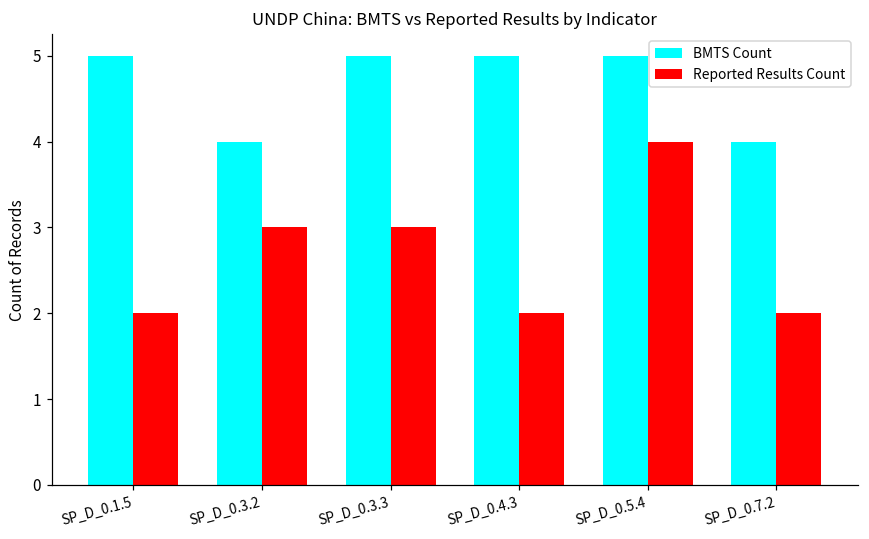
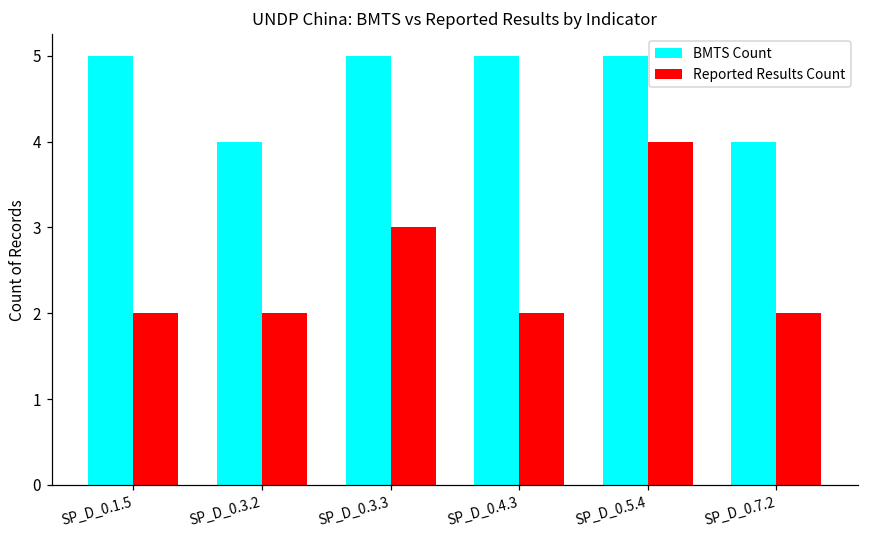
  {
    "BMTS Count": {
      "SP_D_0.1.5": 5,
      "SP_D_0.3.2": 4,
      "SP_D_0.3.3": 5,
      "SP_D_0.4.3": 5,
      "SP_D_0.5.4": 5,
      "SP_D_0.7.2": 4
    },
    "Reported Results Count": {
      "SP_D_0.1.5": 2,
-     "SP_D_0.3.2": 3,
+     "SP_D_0.3.2": 2,
      "SP_D_0.3.3": 3,
      "SP_D_0.4.3": 2,
      "SP_D_0.5.4": 4,
      "SP_D_0.7.2": 2
    }
  }
